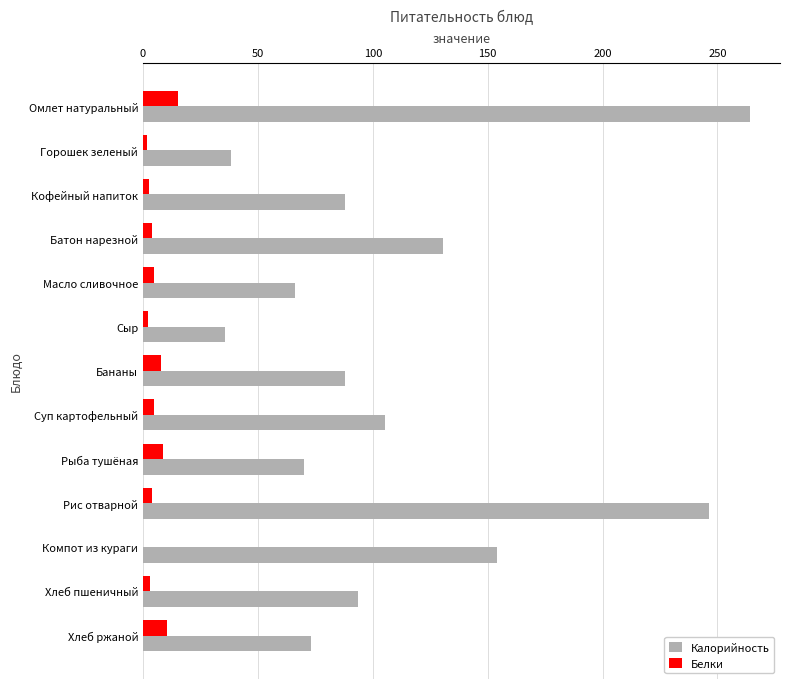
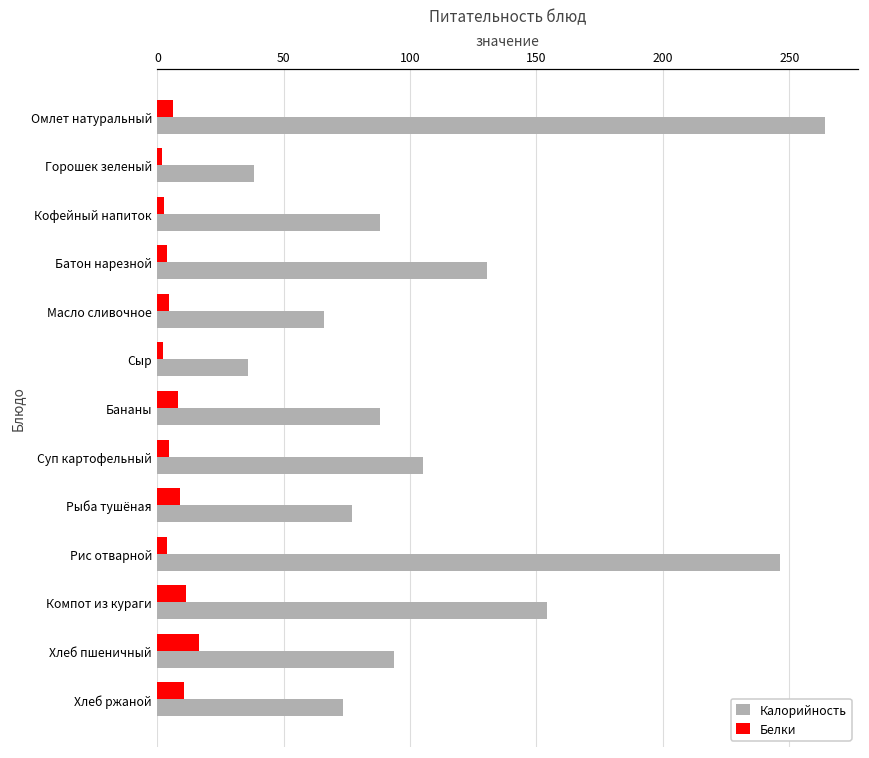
  {
    "Калорийность": {
      "Омлет натуральный": 264,
      "Горошек зеленый": 38,
      "Кофейный напиток": 88,
      "Батон нарезной": 131,
      "Масло сливочное": 66,
      "Сыр": 36,
      "Бананы": 88,
      "Суп картофельный": 105,
-     "Рыба тушёная": 70,
+     "Рыба тушёная": 77,
      "Рис отварной": 246,
      "Компот из кураги": 154,
      "Хлеб пшеничный": 94,
      "Хлеб ржаной": 73
    },
    "Белки": {
-     "Омлет натуральный": 15,
+     "Омлет натуральный": 6,
      "Горошек зеленый": 2,
      "Кофейный напиток": 3,
      "Батон нарезной": 4,
      "Масло сливочное": 5,
      "Сыр": 2,
      "Бананы": 8,
      "Суп картофельный": 5,
      "Рыба тушёная": 9,
      "Рис отварной": 4,
-     "Компот из кураги": 0,
-     "Хлеб пшеничный": 3,
+     "Компот из кураги": 11,
+     "Хлеб пшеничный": 16,
      "Хлеб ржаной": 11
    }
  }
